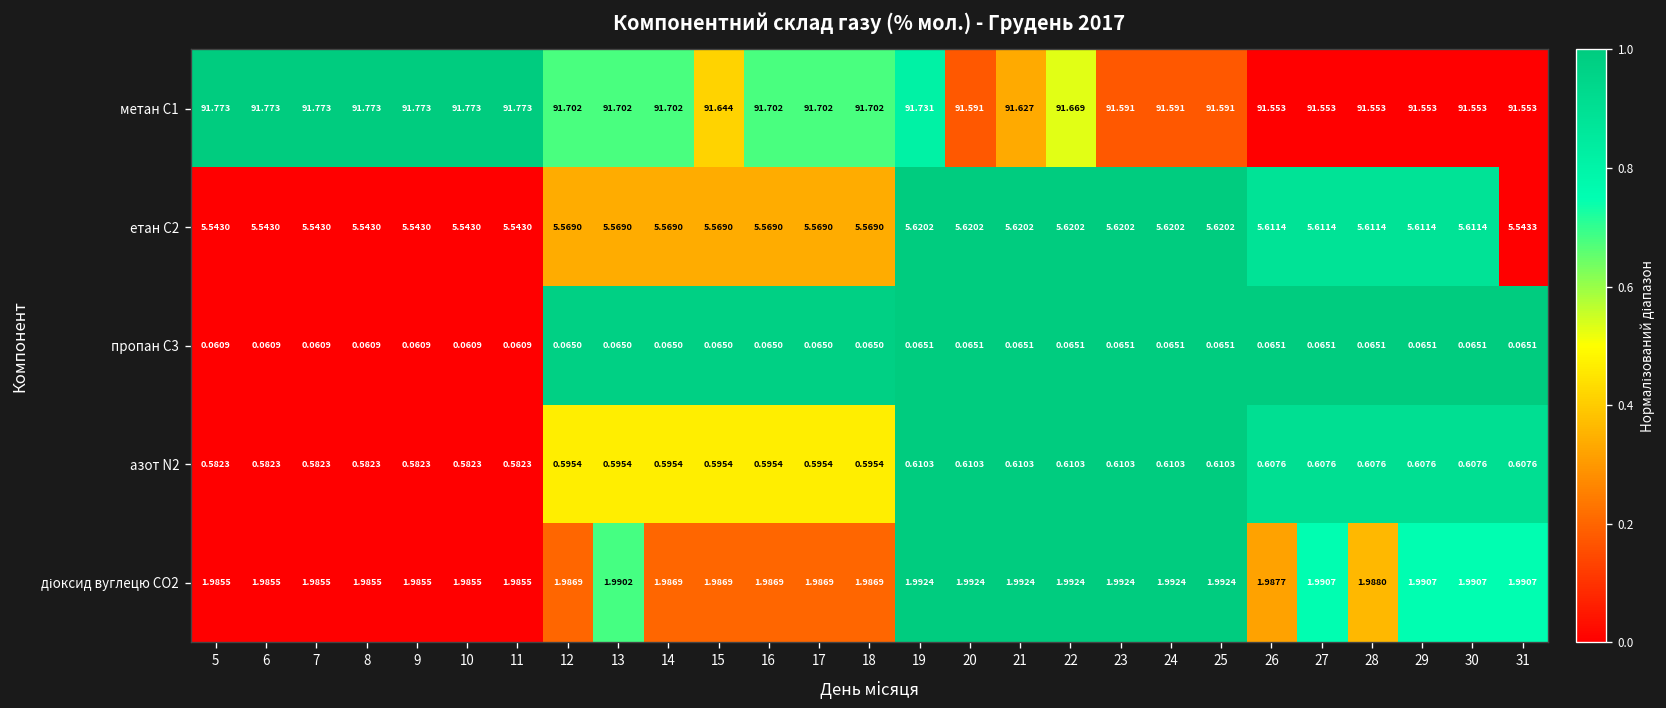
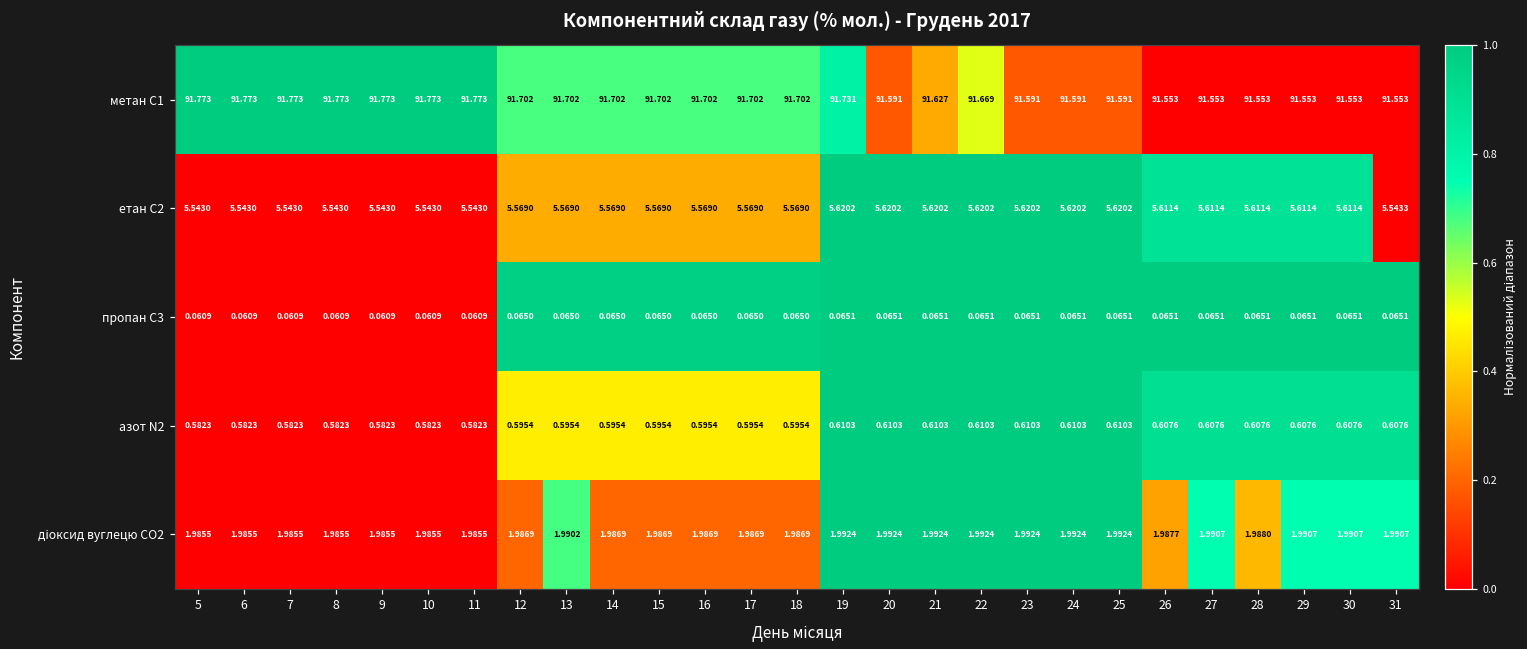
  {
    "метан С1": {
      "5": 91.773,
      "6": 91.773,
      "7": 91.773,
      "8": 91.773,
      "9": 91.773,
      "10": 91.773,
      "11": 91.773,
      "12": 91.702,
      "13": 91.702,
      "14": 91.702,
-     "15": 91.644,
+     "15": 91.702,
      "16": 91.702,
      "17": 91.702,
      "18": 91.702,
      "19": 91.731,
      "20": 91.591,
      "21": 91.627,
      "22": 91.669,
      "23": 91.591,
      "24": 91.591,
      "25": 91.591,
      "26": 91.553,
      "27": 91.553,
      "28": 91.553,
      "29": 91.553,
      "30": 91.553,
      "31": 91.553
    },
    "етан С2": {
      "5": 5.5430,
      "6": 5.5430,
      "7": 5.5430,
      "8": 5.5430,
      "9": 5.5430,
      "10": 5.5430,
      "11": 5.5430,
      "12": 5.5690,
      "13": 5.5690,
      "14": 5.5690,
      "15": 5.5690,
      "16": 5.5690,
      "17": 5.5690,
      "18": 5.5690,
      "19": 5.6202,
      "20": 5.6202,
      "21": 5.6202,
      "22": 5.6202,
      "23": 5.6202,
      "24": 5.6202,
      "25": 5.6202,
      "26": 5.6114,
      "27": 5.6114,
      "28": 5.6114,
      "29": 5.6114,
      "30": 5.6114,
      "31": 5.5433
    },
    "пропан С3": {
      "5": 0.0609,
      "6": 0.0609,
      "7": 0.0609,
      "8": 0.0609,
      "9": 0.0609,
      "10": 0.0609,
      "11": 0.0609,
      "12": 0.0650,
      "13": 0.0650,
      "14": 0.0650,
      "15": 0.0650,
      "16": 0.0650,
      "17": 0.0650,
      "18": 0.0650,
      "19": 0.0651,
      "20": 0.0651,
      "21": 0.0651,
      "22": 0.0651,
      "23": 0.0651,
      "24": 0.0651,
      "25": 0.0651,
      "26": 0.0651,
      "27": 0.0651,
      "28": 0.0651,
      "29": 0.0651,
      "30": 0.0651,
      "31": 0.0651
    },
    "азот N2": {
      "5": 0.5823,
      "6": 0.5823,
      "7": 0.5823,
      "8": 0.5823,
      "9": 0.5823,
      "10": 0.5823,
      "11": 0.5823,
      "12": 0.5954,
      "13": 0.5954,
      "14": 0.5954,
      "15": 0.5954,
      "16": 0.5954,
      "17": 0.5954,
      "18": 0.5954,
      "19": 0.6103,
      "20": 0.6103,
      "21": 0.6103,
      "22": 0.6103,
      "23": 0.6103,
      "24": 0.6103,
      "25": 0.6103,
      "26": 0.6076,
      "27": 0.6076,
      "28": 0.6076,
      "29": 0.6076,
      "30": 0.6076,
      "31": 0.6076
    },
    "діоксид вуглецю CO2": {
      "5": 1.9855,
      "6": 1.9855,
      "7": 1.9855,
      "8": 1.9855,
      "9": 1.9855,
      "10": 1.9855,
      "11": 1.9855,
      "12": 1.9869,
      "13": 1.9902,
      "14": 1.9869,
      "15": 1.9869,
      "16": 1.9869,
      "17": 1.9869,
      "18": 1.9869,
      "19": 1.9924,
      "20": 1.9924,
      "21": 1.9924,
      "22": 1.9924,
      "23": 1.9924,
      "24": 1.9924,
      "25": 1.9924,
      "26": 1.9877,
      "27": 1.9907,
      "28": 1.9880,
      "29": 1.9907,
      "30": 1.9907,
      "31": 1.9907
    }
  }
